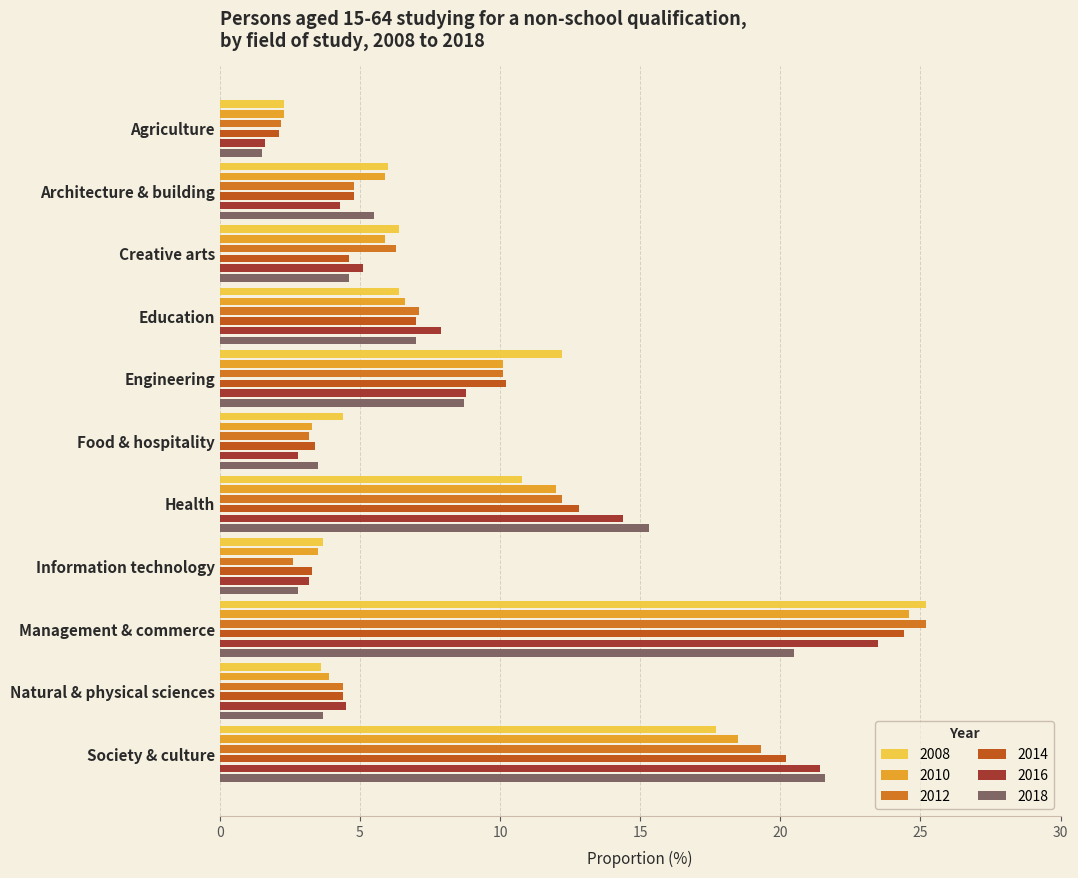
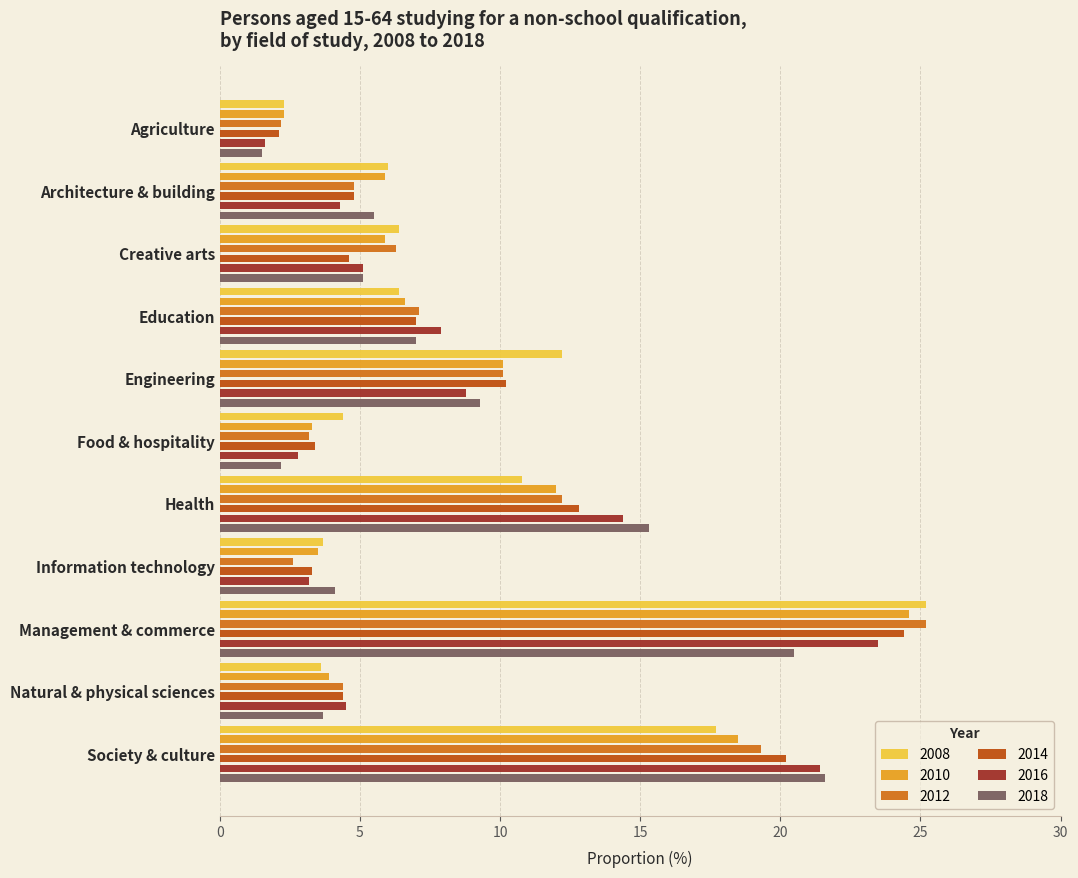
  {
    "2018": {
      "Agriculture": 1.5,
      "Architecture & building": 5.5,
-     "Creative arts": 4.6,
+     "Creative arts": 5.1,
      "Education": 7.0,
-     "Engineering": 8.7,
-     "Food & hospitality": 3.5,
+     "Engineering": 9.3,
+     "Food & hospitality": 2.2,
      "Health": 15.3,
-     "Information technology": 2.8,
+     "Information technology": 4.1,
      "Management & commerce": 20.5,
      "Natural & physical sciences": 3.7,
      "Society & culture": 21.6
    }
  }
